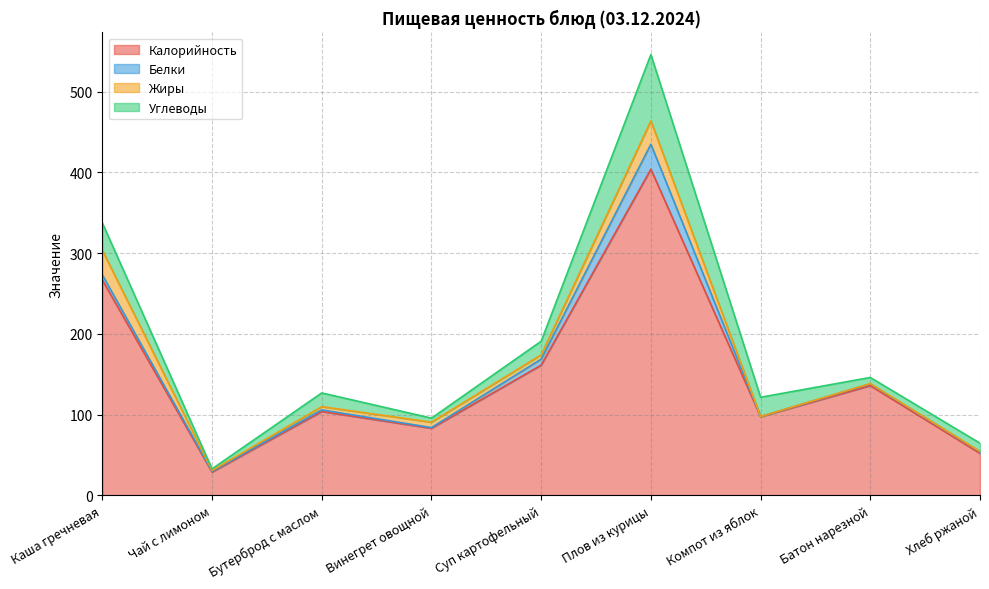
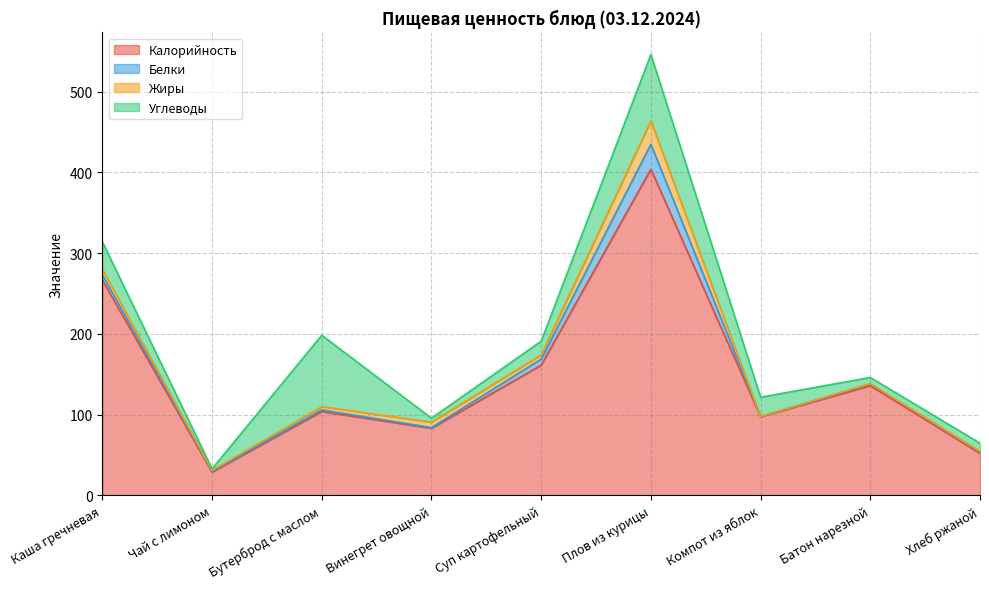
  {
    "Калорийность": {
      "Каша гречневая": 270,
      "Суп картофельный": 160,
      "Плов из курицы": 400
    },
    "Белки": {
      "Каша гречневая": 10,
      "Суп картофельный": 10,
      "Плов из курицы": 30
    },
    "Жиры": {
-     "Каша гречневая": 30,
+     "Каша гречневая": 10,
      "Бутерброд с маслом": 0,
      "Винегрет овощной": 10,
      "Суп картофельный": 10,
      "Плов из курицы": 30
    },
    "Углеводы": {
      "Каша гречневая": 30,
-     "Бутерброд с маслом": 20,
+     "Бутерброд с маслом": 90,
      "Винегрет овощной": 10,
      "Суп картофельный": 20,
      "Плов из курицы": 80,
      "Компот из яблок": 20,
      "Батон нарезной": 10,
      "Хлеб ржаной": 10
    }
  }
